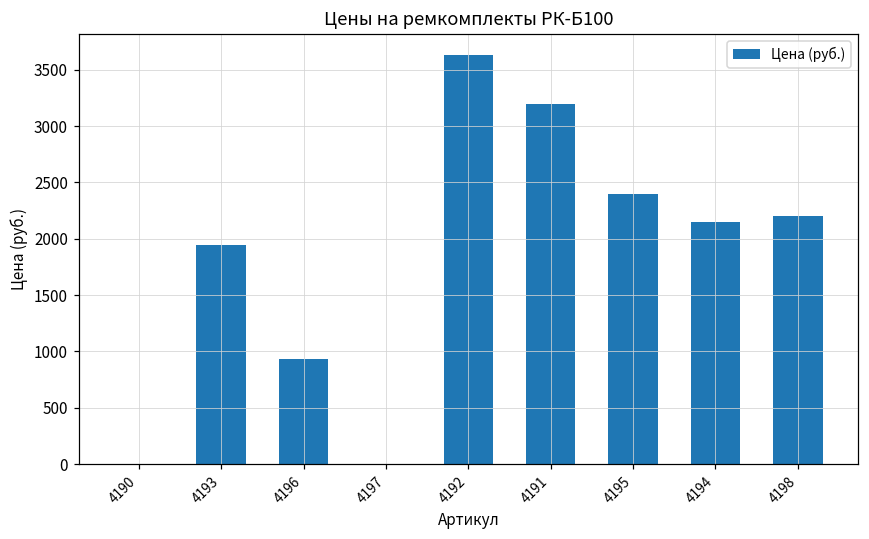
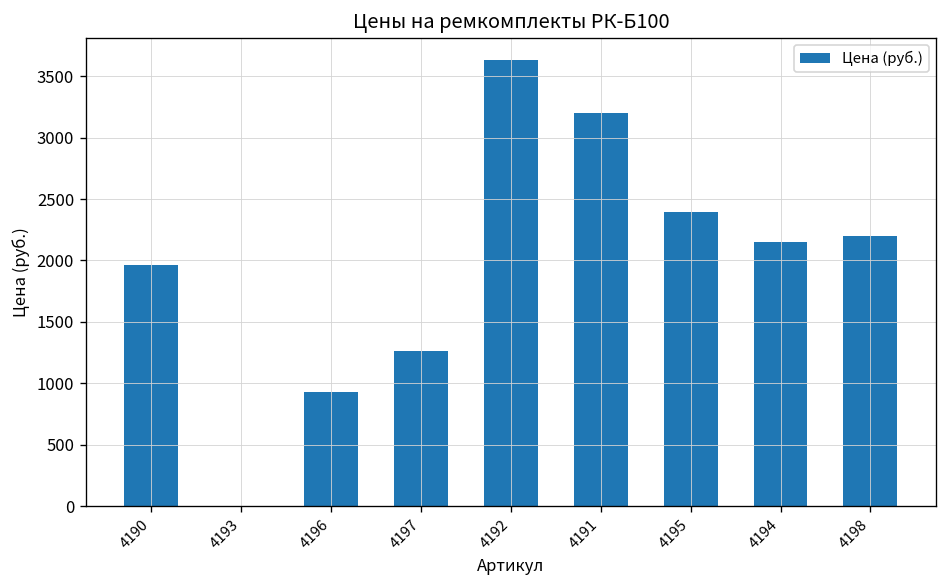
  {
-   "4190": 0,
-   "4193": 1950,
+   "4190": 1970,
+   "4193": 0,
    "4196": 930,
-   "4197": 0,
+   "4197": 1270,
    "4192": 3630,
    "4191": 3200,
    "4195": 2400,
    "4194": 2150,
    "4198": 2200
  }
